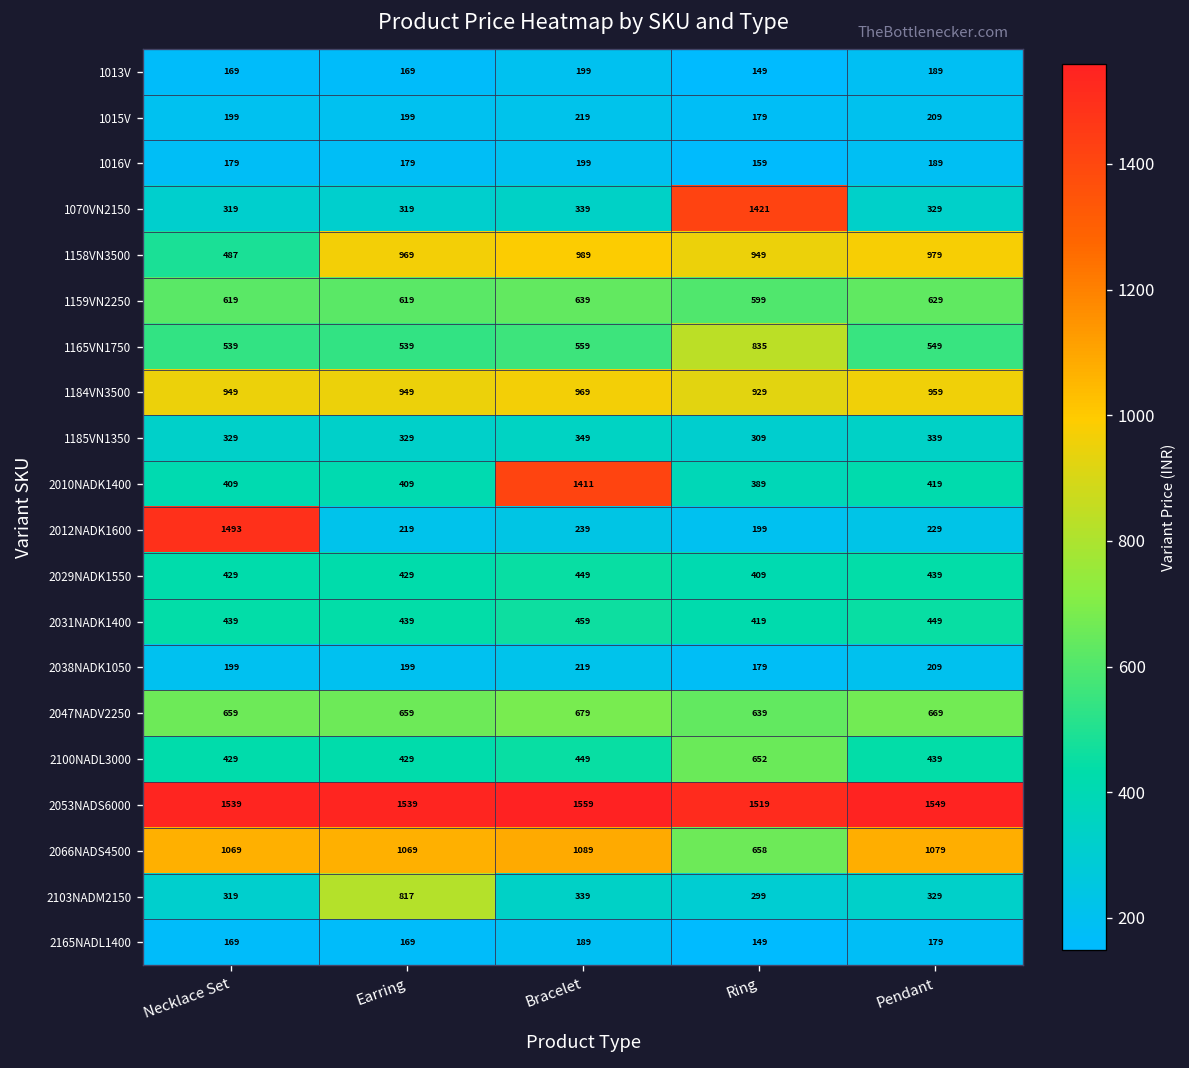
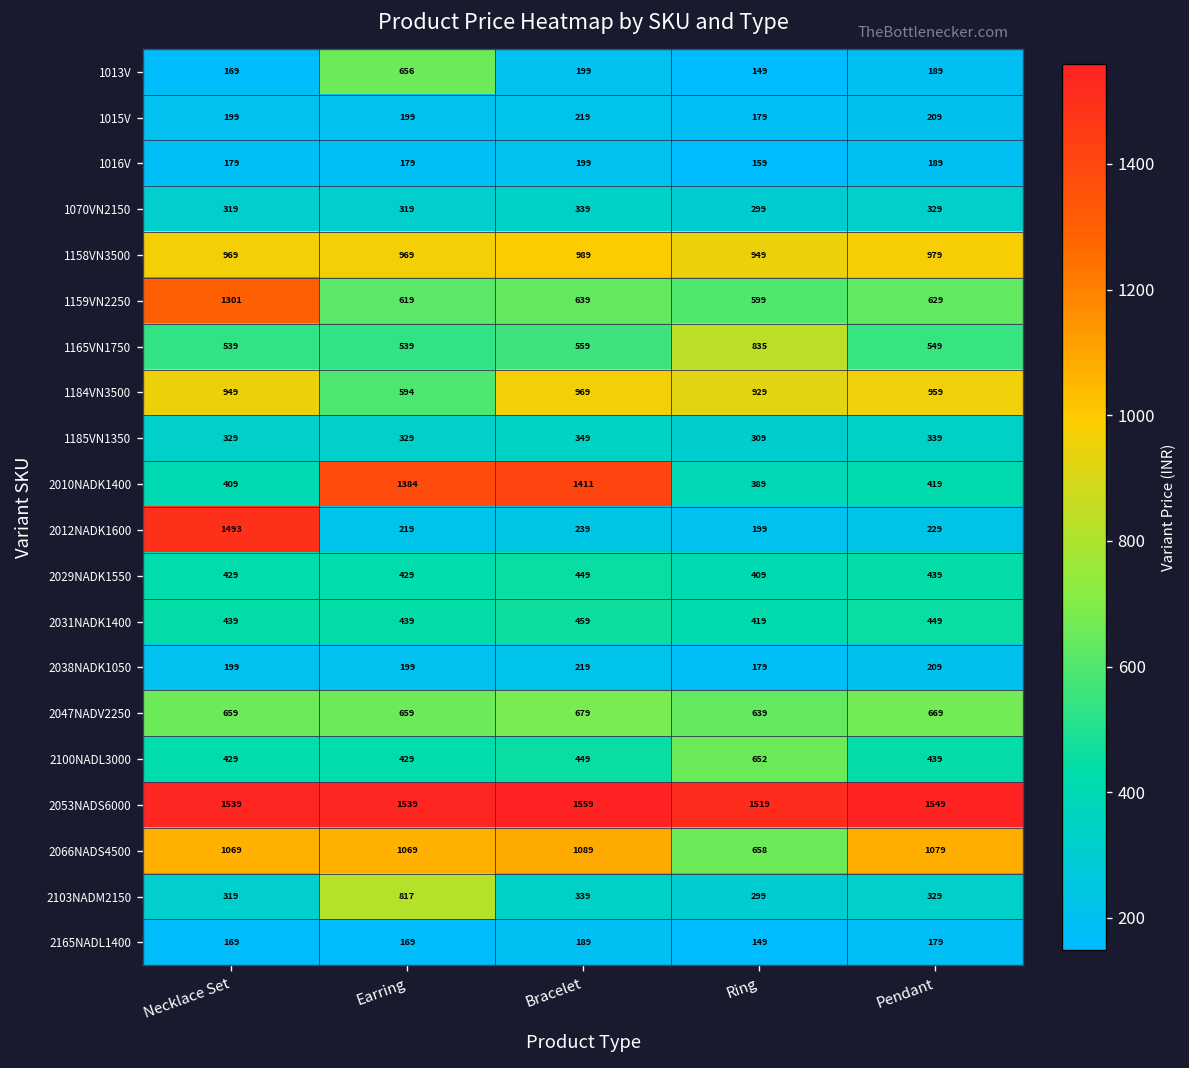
  {
    "1013V": {
      "Necklace Set": 169,
-     "Earring": 169,
+     "Earring": 656,
      "Bracelet": 199,
      "Ring": 149,
      "Pendant": 189
    },
    "1015V": {
      "Necklace Set": 199,
      "Earring": 199,
      "Bracelet": 219,
      "Ring": 179,
      "Pendant": 209
    },
    "1016V": {
      "Necklace Set": 179,
      "Earring": 179,
      "Bracelet": 199,
      "Ring": 159,
      "Pendant": 189
    },
    "1070VN2150": {
      "Necklace Set": 319,
      "Earring": 319,
      "Bracelet": 339,
-     "Ring": 1421,
+     "Ring": 299,
      "Pendant": 329
    },
    "1158VN3500": {
-     "Necklace Set": 487,
+     "Necklace Set": 969,
      "Earring": 969,
      "Bracelet": 989,
      "Ring": 949,
      "Pendant": 979
    },
    "1159VN2250": {
-     "Necklace Set": 619,
+     "Necklace Set": 1301,
      "Earring": 619,
      "Bracelet": 639,
      "Ring": 599,
      "Pendant": 629
    },
    "1165VN1750": {
      "Necklace Set": 539,
      "Earring": 539,
      "Bracelet": 559,
      "Ring": 835,
      "Pendant": 549
    },
    "1184VN3500": {
      "Necklace Set": 949,
-     "Earring": 949,
+     "Earring": 594,
      "Bracelet": 969,
      "Ring": 929,
      "Pendant": 959
    },
    "1185VN1350": {
      "Necklace Set": 329,
      "Earring": 329,
      "Bracelet": 349,
      "Ring": 309,
      "Pendant": 339
    },
    "2010NADK1400": {
      "Necklace Set": 409,
-     "Earring": 409,
+     "Earring": 1384,
      "Bracelet": 1411,
      "Ring": 389,
      "Pendant": 419
    },
    "2012NADK1600": {
      "Necklace Set": 1493,
      "Earring": 219,
      "Bracelet": 239,
      "Ring": 199,
      "Pendant": 229
    },
    "2029NADK1550": {
      "Necklace Set": 429,
      "Earring": 429,
      "Bracelet": 449,
      "Ring": 409,
      "Pendant": 439
    },
    "2031NADK1400": {
      "Necklace Set": 439,
      "Earring": 439,
      "Bracelet": 459,
      "Ring": 419,
      "Pendant": 449
    },
    "2038NADK1050": {
      "Necklace Set": 199,
      "Earring": 199,
      "Bracelet": 219,
      "Ring": 179,
      "Pendant": 209
    },
    "2047NADV2250": {
      "Necklace Set": 659,
      "Earring": 659,
      "Bracelet": 679,
      "Ring": 639,
      "Pendant": 669
    },
    "2100NADL3000": {
      "Necklace Set": 429,
      "Earring": 429,
      "Bracelet": 449,
      "Ring": 652,
      "Pendant": 439
    },
    "2053NADS6000": {
      "Necklace Set": 1539,
      "Earring": 1539,
      "Bracelet": 1559,
      "Ring": 1519,
      "Pendant": 1549
    },
    "2066NADS4500": {
      "Necklace Set": 1069,
      "Earring": 1069,
      "Bracelet": 1089,
      "Ring": 658,
      "Pendant": 1079
    },
    "2103NADM2150": {
      "Necklace Set": 319,
      "Earring": 817,
      "Bracelet": 339,
      "Ring": 299,
      "Pendant": 329
    },
    "2165NADL1400": {
      "Necklace Set": 169,
      "Earring": 169,
      "Bracelet": 189,
      "Ring": 149,
      "Pendant": 179
    }
  }
